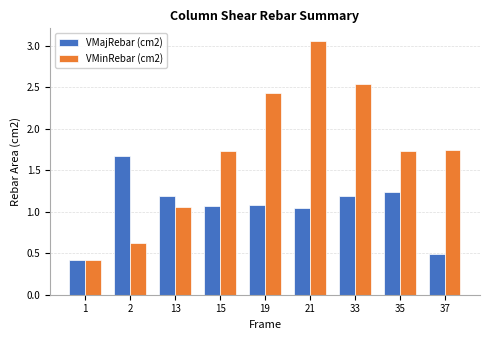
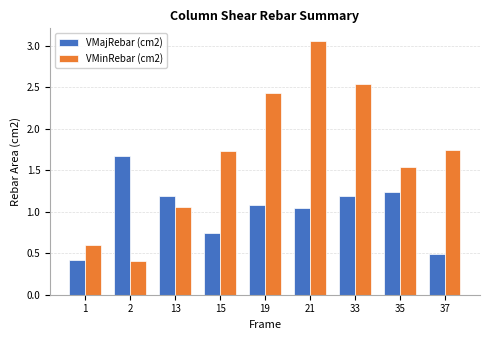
  {
    "VMajRebar (cm2)": {
      "1": 0.4,
      "2": 1.7,
      "13": 1.2,
-     "15": 1.1,
+     "15": 0.7,
      "19": 1.1,
      "21": 1.0,
      "33": 1.2,
      "35": 1.2,
      "37": 0.5
    },
    "VMinRebar (cm2)": {
-     "1": 0.4,
-     "2": 0.6,
+     "1": 0.6,
+     "2": 0.4,
      "13": 1.1,
      "15": 1.7,
      "19": 2.4,
      "21": 3.1,
      "33": 2.5,
-     "35": 1.7,
+     "35": 1.5,
      "37": 1.7
    }
  }
